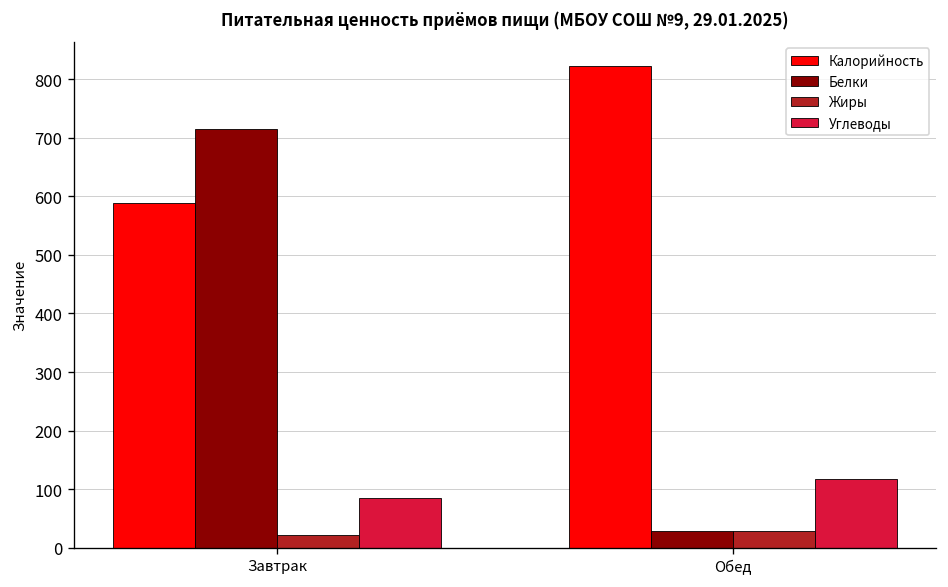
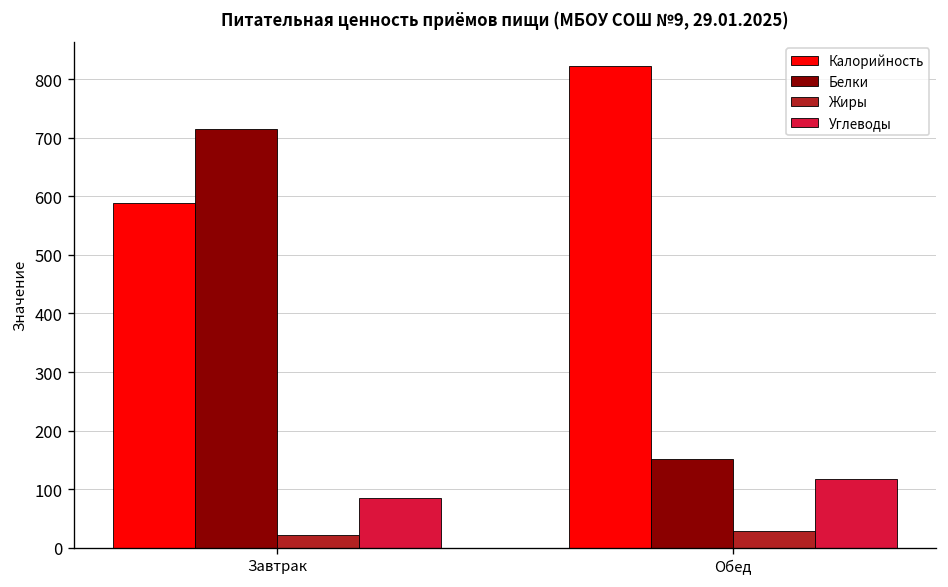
  {
    "Калорийность": {
      "Завтрак": 590,
      "Обед": 820
    },
    "Белки": {
      "Завтрак": 720,
-     "Обед": 30
+     "Обед": 150
    }
  }
